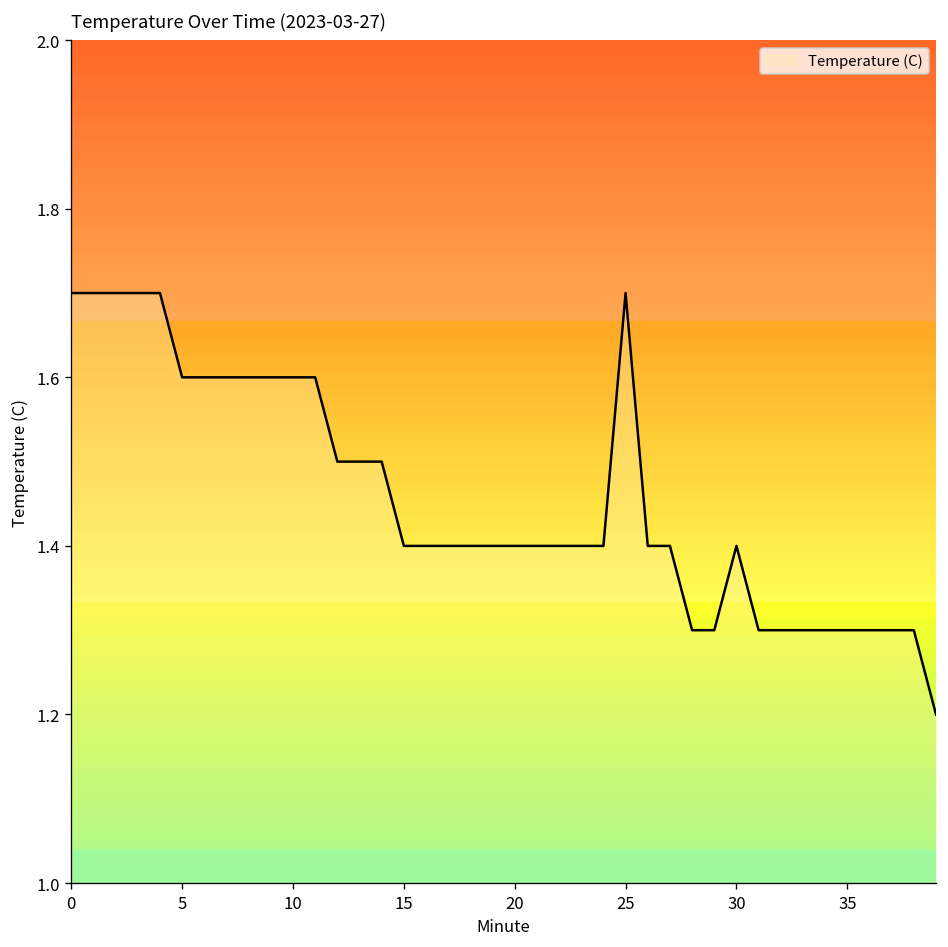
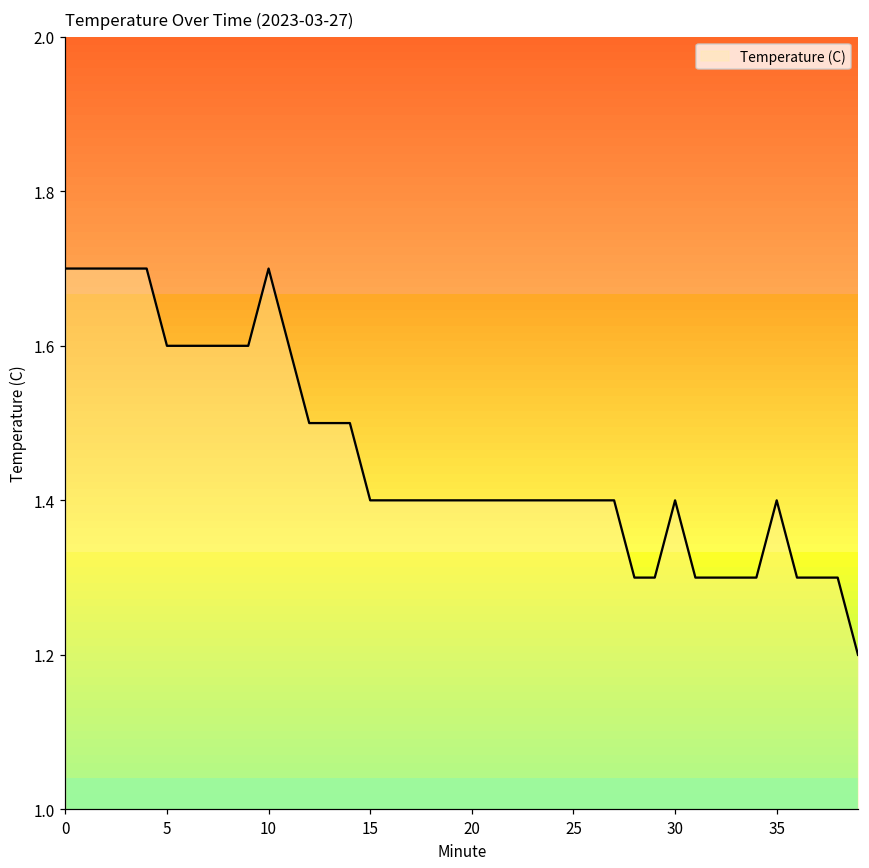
  {
    "0": 1.7,
    "5": 1.6,
-   "10": 1.6,
+   "10": 1.7,
    "15": 1.4,
    "20": 1.4,
-   "25": 1.7,
+   "25": 1.4,
    "30": 1.4,
-   "35": 1.3
+   "35": 1.4
  }
